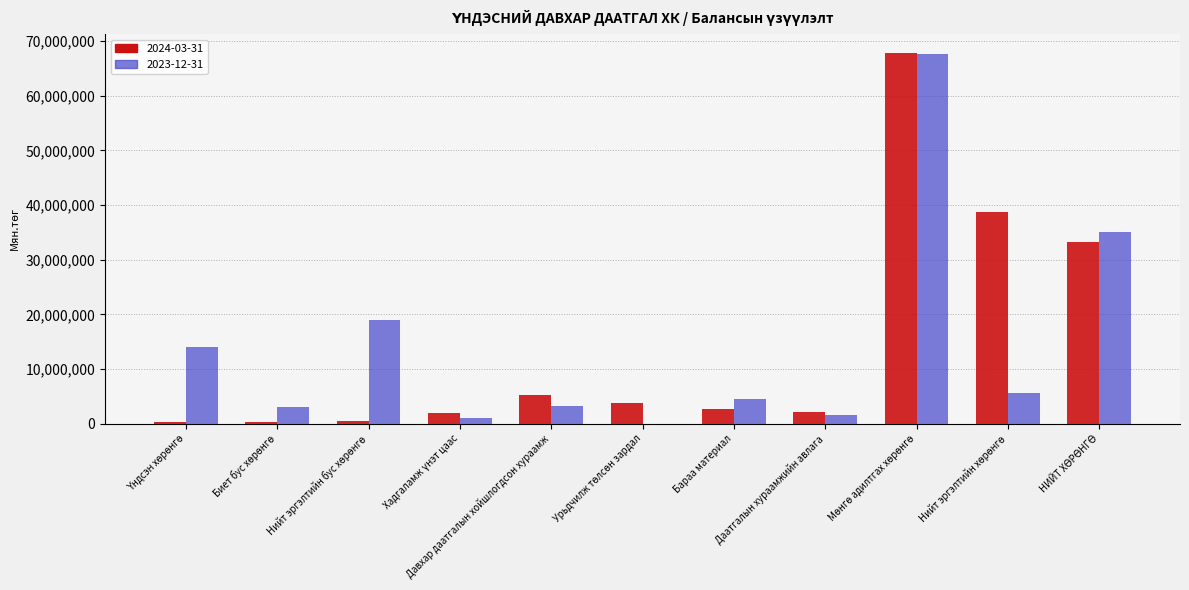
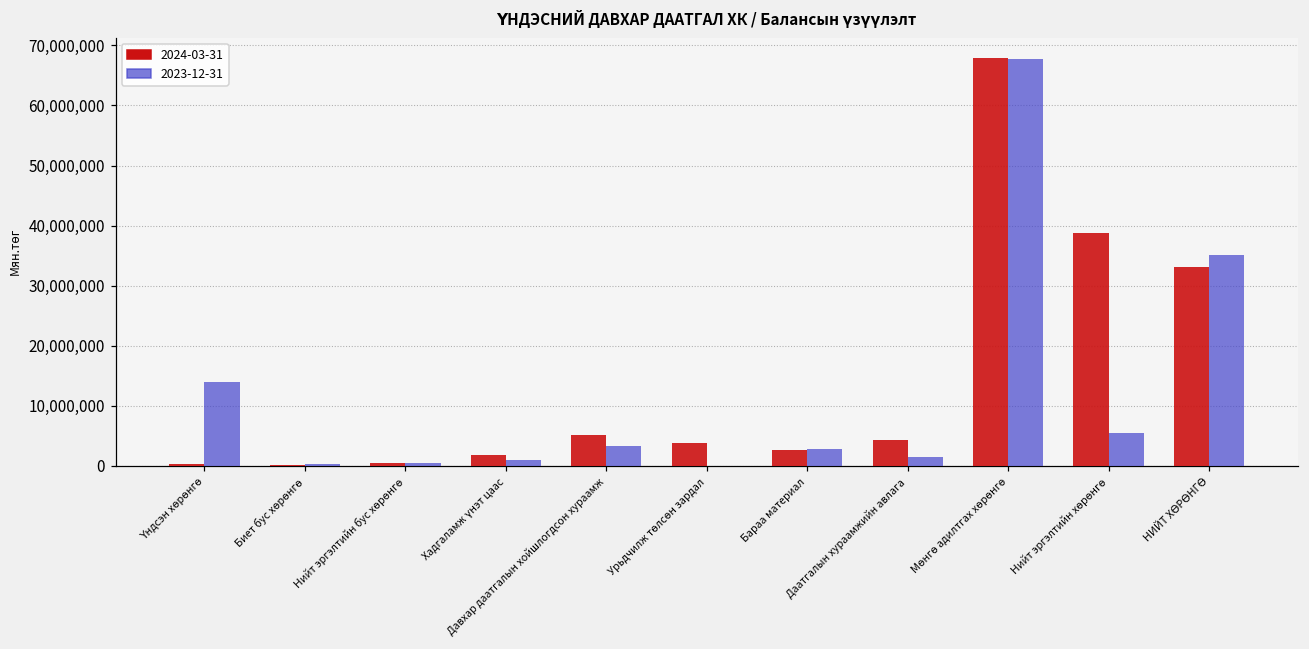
  {
    "2024-03-31": {
      "Нийт эргэлтийн бус хөрөнгө": "1,000,000",
      "Хадгаламж үнэт цаас": "2,000,000",
      "Давхар даатгалын хойшлогдсон хураамж": "5,000,000",
      "Урьдчилж төлсөн зардал": "4,000,000",
      "Бараа материал": "3,000,000",
-     "Даатгалын хураамжийн авлага": "2,000,000",
+     "Даатгалын хураамжийн авлага": "4,000,000",
      "Мөнгө адилтгах хөрөнгө": "68,000,000",
      "Нийт эргэлтийн хөрөнгө": "39,000,000",
      "НИЙТ ХӨРӨНГӨ": "33,000,000"
    },
    "2023-12-31": {
      "Үндсэн хөрөнгө": "14,000,000",
-     "Биет бус хөрөнгө": "3,000,000",
-     "Нийт эргэлтийн бус хөрөнгө": "19,000,000",
+     "Биет бус хөрөнгө": "0",
+     "Нийт эргэлтийн бус хөрөнгө": "0",
      "Хадгаламж үнэт цаас": "1,000,000",
      "Давхар даатгалын хойшлогдсон хураамж": "3,000,000",
-     "Бараа материал": "4,000,000",
+     "Бараа материал": "3,000,000",
      "Даатгалын хураамжийн авлага": "2,000,000",
      "Мөнгө адилтгах хөрөнгө": "68,000,000",
      "Нийт эргэлтийн хөрөнгө": "6,000,000",
      "НИЙТ ХӨРӨНГӨ": "35,000,000"
    }
  }
